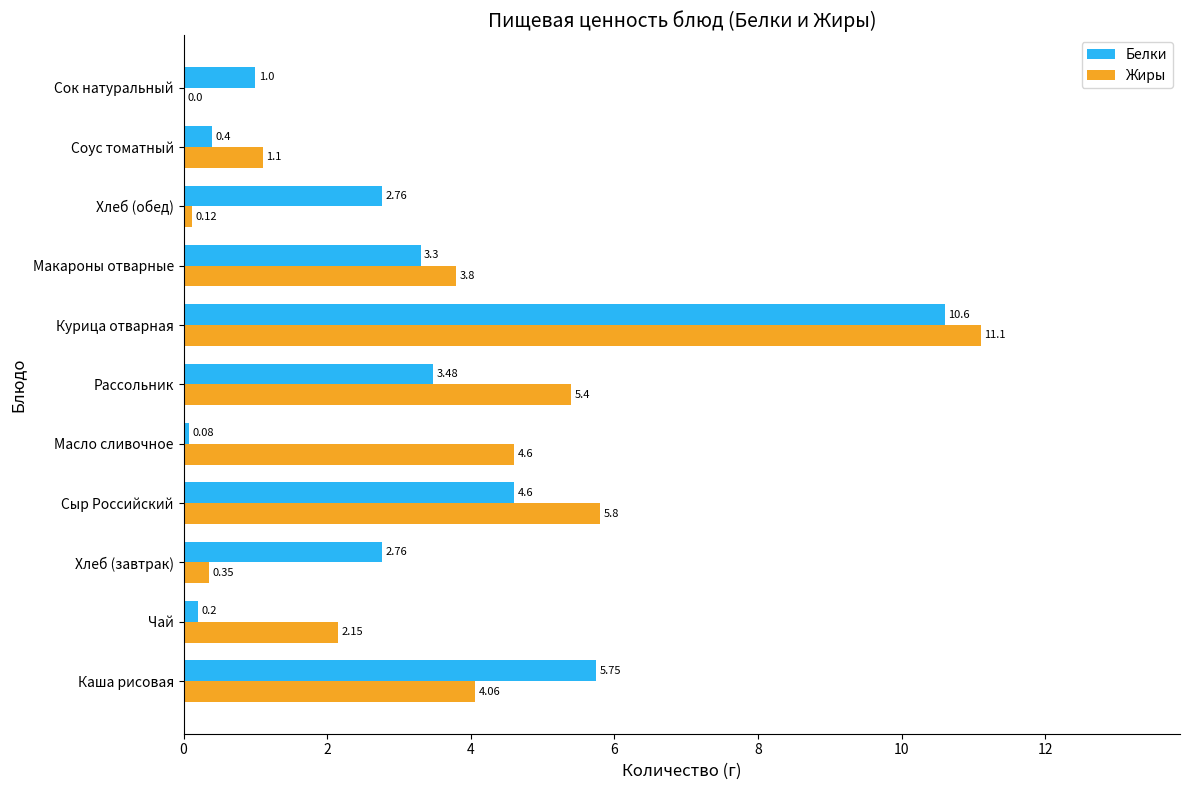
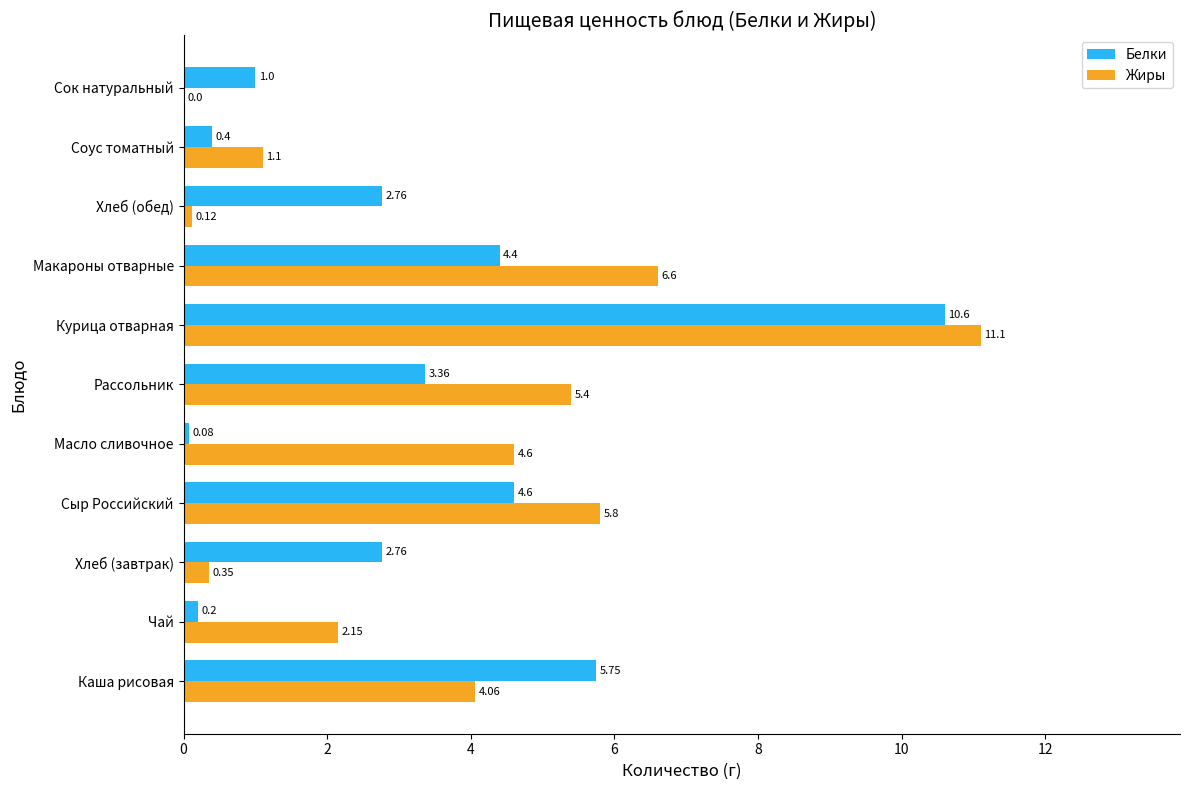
  {
    "Белки": {
      "Сок натуральный": 1.0,
      "Соус томатный": 0.4,
      "Хлеб (обед)": 2.76,
-     "Макароны отварные": 3.3,
+     "Макароны отварные": 4.4,
      "Курица отварная": 10.6,
-     "Рассольник": 3.48,
+     "Рассольник": 3.36,
      "Масло сливочное": 0.08,
      "Сыр Российский": 4.6,
      "Хлеб (завтрак)": 2.76,
      "Чай": 0.2,
      "Каша рисовая": 5.75
    },
    "Жиры": {
      "Сок натуральный": 0.0,
      "Соус томатный": 1.1,
      "Хлеб (обед)": 0.12,
-     "Макароны отварные": 3.8,
+     "Макароны отварные": 6.6,
      "Курица отварная": 11.1,
      "Рассольник": 5.4,
      "Масло сливочное": 4.6,
      "Сыр Российский": 5.8,
      "Хлеб (завтрак)": 0.35,
      "Чай": 2.15,
      "Каша рисовая": 4.06
    }
  }
